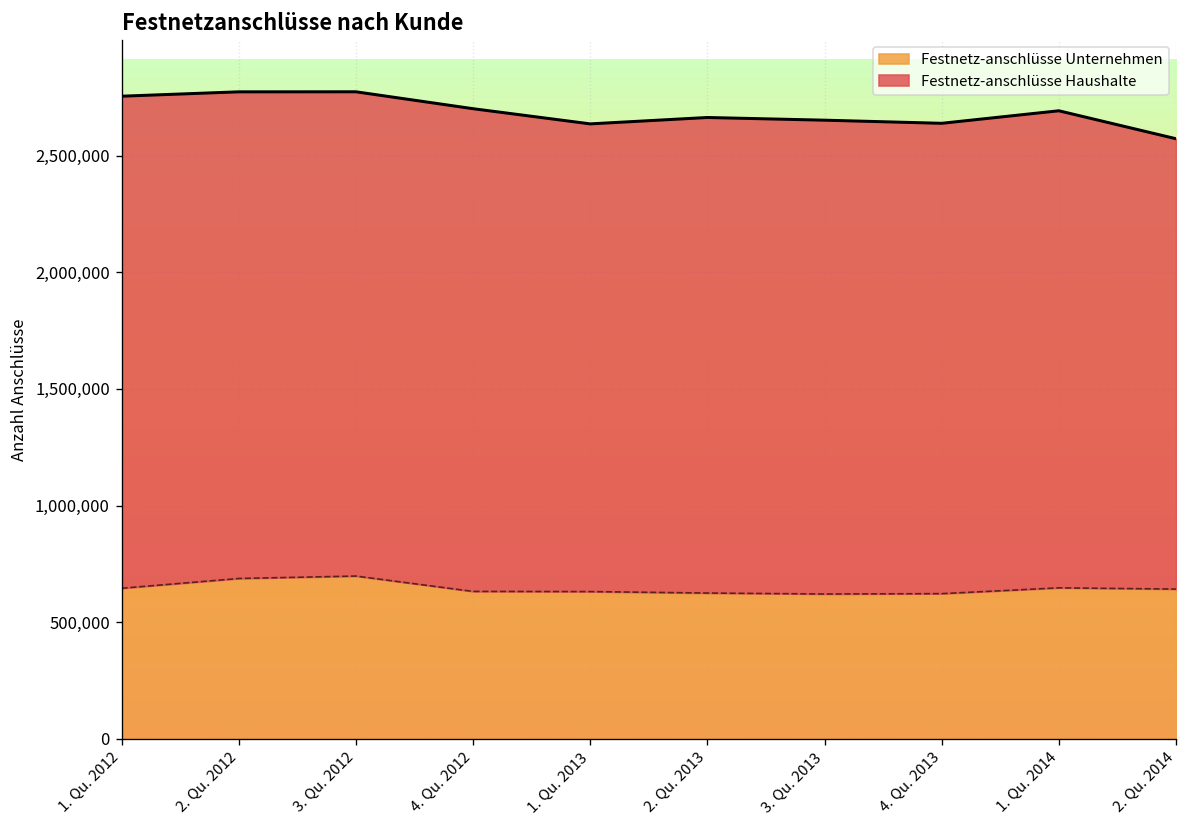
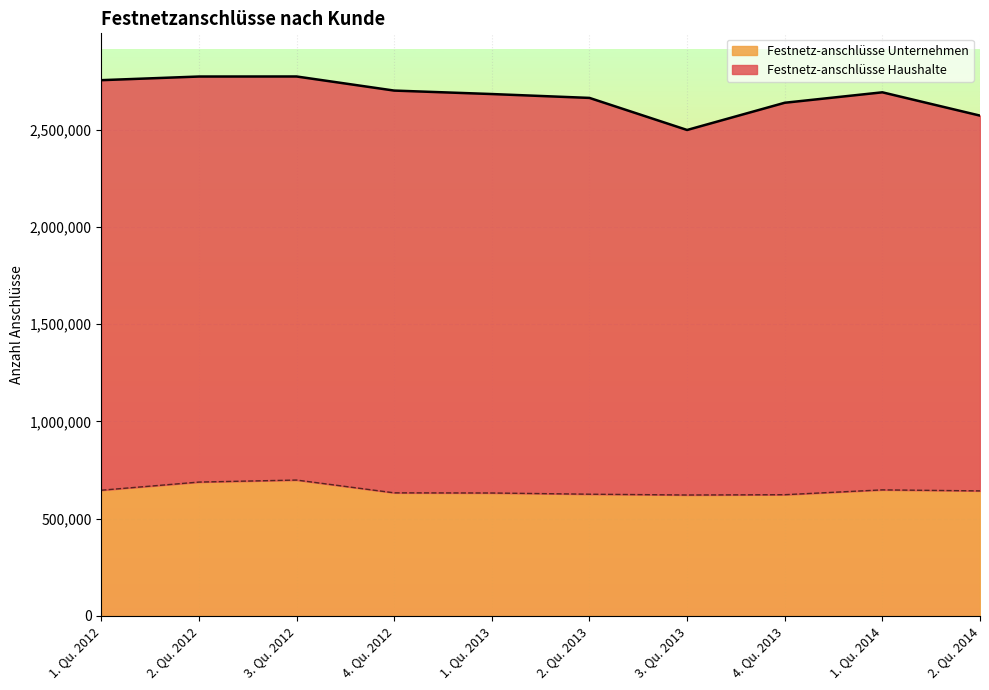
  {
    "Festnetz-anschlüsse Unternehmen": {
      "1. Qu. 2012": "650,000",
      "2. Qu. 2012": "690,000",
      "3. Qu. 2012": "700,000",
      "4. Qu. 2012": "630,000",
      "1. Qu. 2013": "630,000",
      "2. Qu. 2013": "630,000",
      "3. Qu. 2013": "620,000",
      "4. Qu. 2013": "620,000",
      "1. Qu. 2014": "650,000",
      "2. Qu. 2014": "640,000"
    },
    "Festnetz-anschlüsse Haushalte": {
      "1. Qu. 2012": "2,110,000",
      "2. Qu. 2012": "2,090,000",
      "3. Qu. 2012": "2,070,000",
      "4. Qu. 2012": "2,070,000",
-     "1. Qu. 2013": "2,000,000",
+     "1. Qu. 2013": "2,050,000",
      "2. Qu. 2013": "2,040,000",
-     "3. Qu. 2013": "2,030,000",
+     "3. Qu. 2013": "1,880,000",
      "4. Qu. 2013": "2,020,000",
      "1. Qu. 2014": "2,040,000",
      "2. Qu. 2014": "1,930,000"
    }
  }
